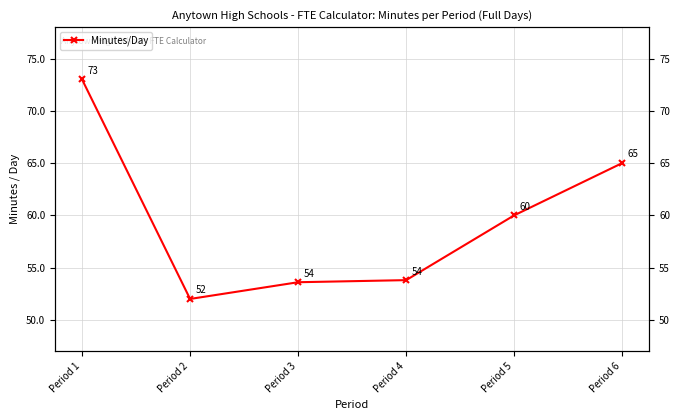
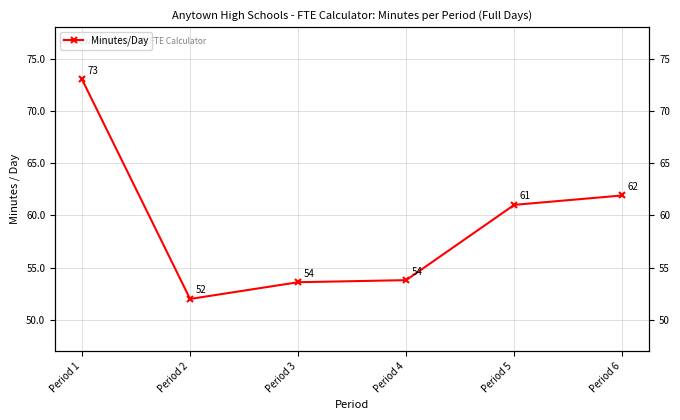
  {
    "Period 1": 73,
    "Period 2": 52,
    "Period 3": 54,
    "Period 4": 54,
-   "Period 5": 60,
-   "Period 6": 65
+   "Period 5": 61,
+   "Period 6": 62
  }
